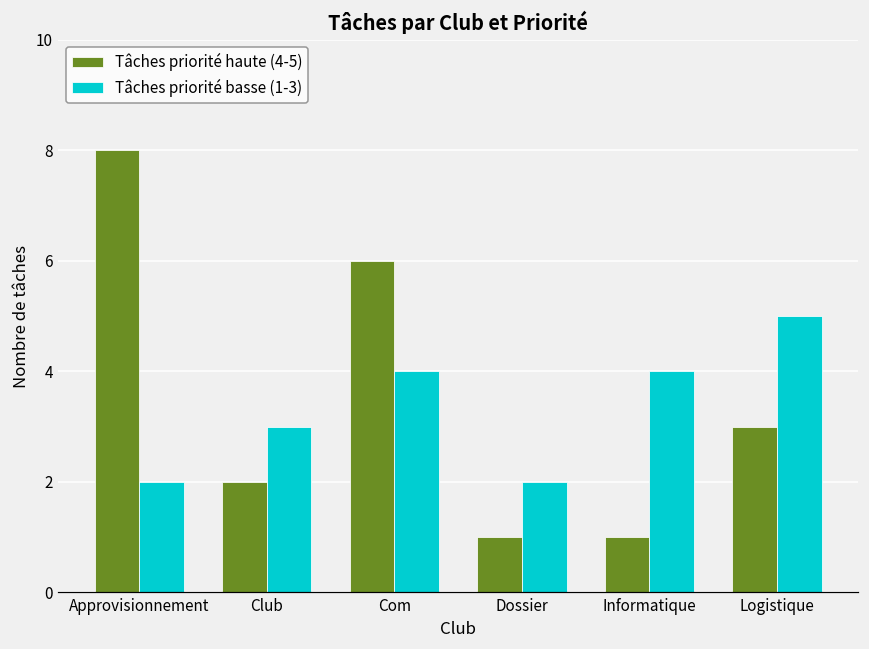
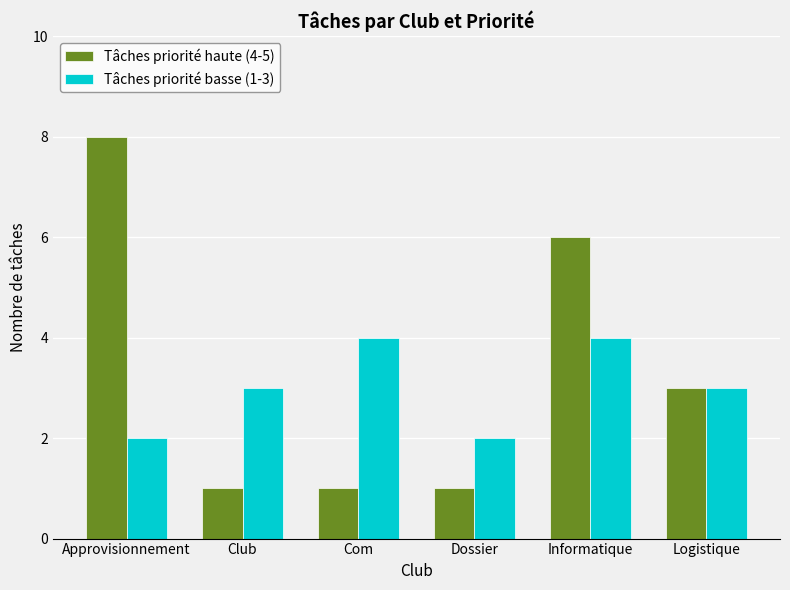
  {
    "Tâches priorité haute (4-5)": {
      "Approvisionnement": 8,
-     "Club": 2,
-     "Com": 6,
+     "Club": 1,
+     "Com": 1,
      "Dossier": 1,
-     "Informatique": 1,
+     "Informatique": 6,
      "Logistique": 3
    },
    "Tâches priorité basse (1-3)": {
      "Approvisionnement": 2,
      "Club": 3,
      "Com": 4,
      "Dossier": 2,
      "Informatique": 4,
-     "Logistique": 5
+     "Logistique": 3
    }
  }
